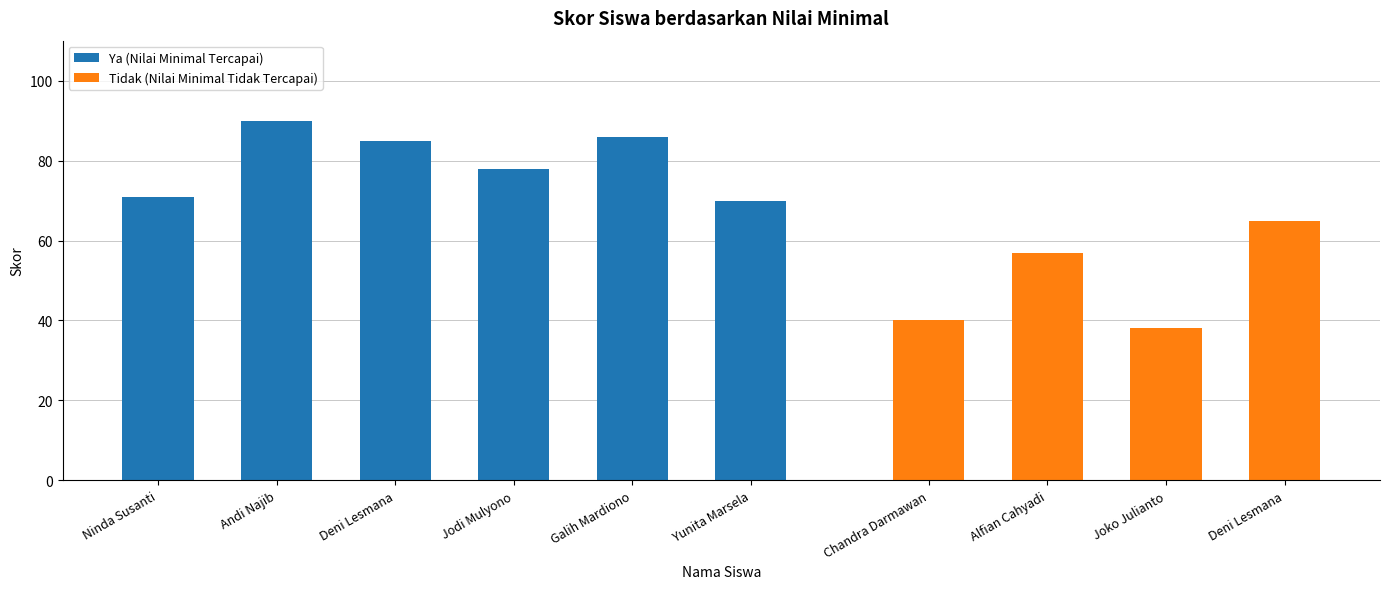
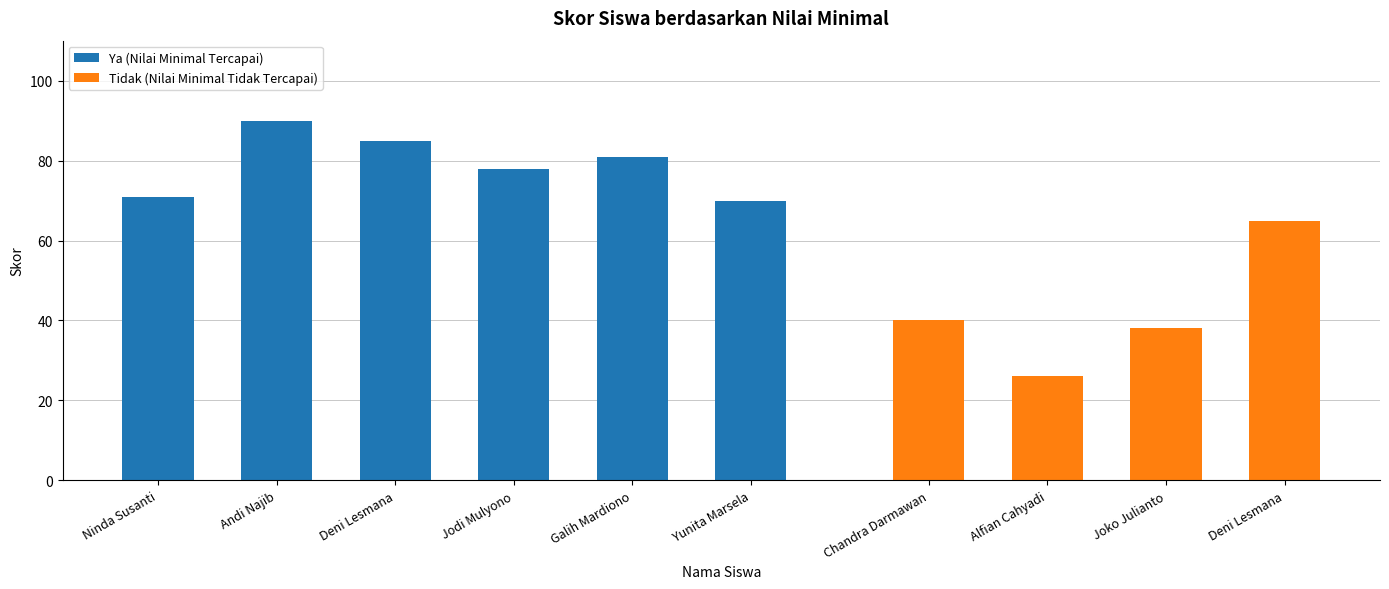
  {
    "Ya (Nilai Minimal Tercapai)": {
      "Ninda Susanti": 71,
      "Andi Najib": 90,
      "Deni Lesmana": 85,
      "Jodi Mulyono": 78,
-     "Galih Mardiono": 86,
+     "Galih Mardiono": 81,
      "Yunita Marsela": 70
    },
    "Tidak (Nilai Minimal Tidak Tercapai)": {
      "Chandra Darmawan": 40,
-     "Alfian Cahyadi": 57,
+     "Alfian Cahyadi": 26,
      "Joko Julianto": 38,
      "Deni Lesmana": 65
    }
  }
